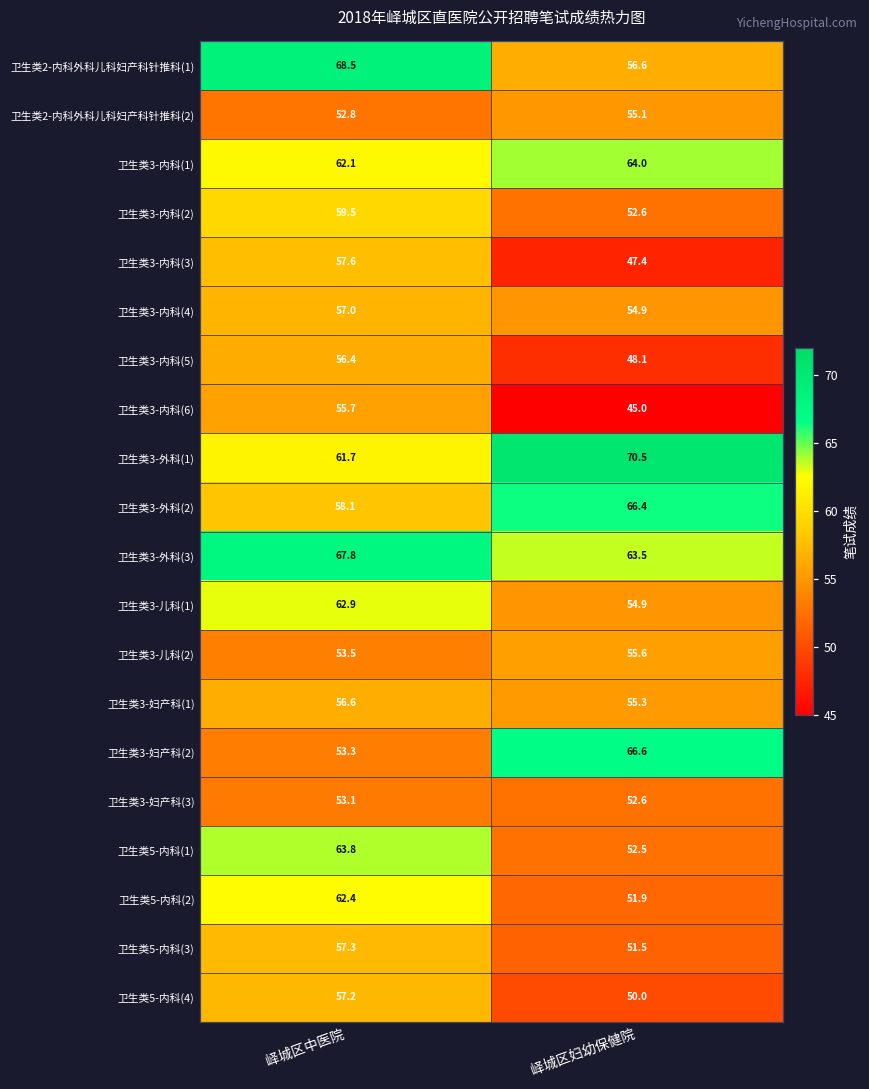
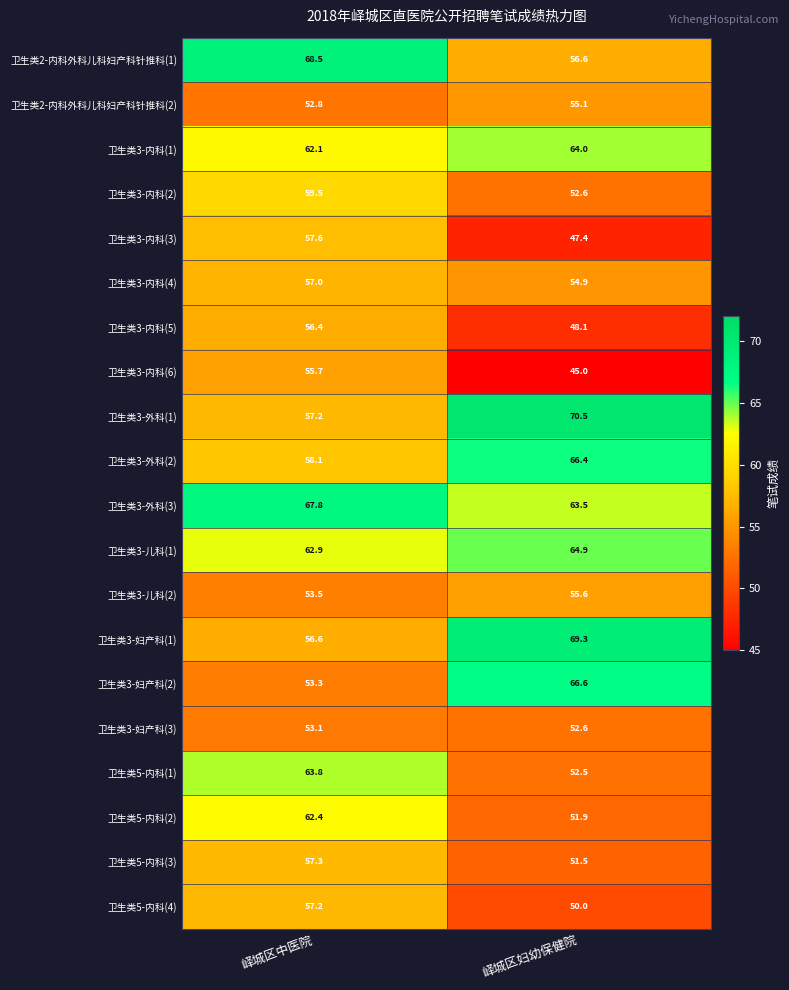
  {
    "卫生类2-内科外科儿科妇产科针推科(1)": {
      "峄城区中医院": 68.5,
      "峄城区妇幼保健院": 56.6
    },
    "卫生类2-内科外科儿科妇产科针推科(2)": {
      "峄城区中医院": 52.8,
      "峄城区妇幼保健院": 55.1
    },
    "卫生类3-内科(1)": {
      "峄城区中医院": 62.1,
      "峄城区妇幼保健院": 64.0
    },
    "卫生类3-内科(2)": {
      "峄城区中医院": 59.5,
      "峄城区妇幼保健院": 52.6
    },
    "卫生类3-内科(3)": {
      "峄城区中医院": 57.6,
      "峄城区妇幼保健院": 47.4
    },
    "卫生类3-内科(4)": {
      "峄城区中医院": 57.0,
      "峄城区妇幼保健院": 54.9
    },
    "卫生类3-内科(5)": {
      "峄城区中医院": 56.4,
      "峄城区妇幼保健院": 48.1
    },
    "卫生类3-内科(6)": {
      "峄城区中医院": 55.7,
      "峄城区妇幼保健院": 45.0
    },
    "卫生类3-外科(1)": {
-     "峄城区中医院": 61.7,
+     "峄城区中医院": 57.2,
      "峄城区妇幼保健院": 70.5
    },
    "卫生类3-外科(2)": {
      "峄城区中医院": 58.1,
      "峄城区妇幼保健院": 66.4
    },
    "卫生类3-外科(3)": {
      "峄城区中医院": 67.8,
      "峄城区妇幼保健院": 63.5
    },
    "卫生类3-儿科(1)": {
      "峄城区中医院": 62.9,
-     "峄城区妇幼保健院": 54.9
+     "峄城区妇幼保健院": 64.9
    },
    "卫生类3-儿科(2)": {
      "峄城区中医院": 53.5,
      "峄城区妇幼保健院": 55.6
    },
    "卫生类3-妇产科(1)": {
      "峄城区中医院": 56.6,
-     "峄城区妇幼保健院": 55.3
+     "峄城区妇幼保健院": 69.3
    },
    "卫生类3-妇产科(2)": {
      "峄城区中医院": 53.3,
      "峄城区妇幼保健院": 66.6
    },
    "卫生类3-妇产科(3)": {
      "峄城区中医院": 53.1,
      "峄城区妇幼保健院": 52.6
    },
    "卫生类5-内科(1)": {
      "峄城区中医院": 63.8,
      "峄城区妇幼保健院": 52.5
    },
    "卫生类5-内科(2)": {
      "峄城区中医院": 62.4,
      "峄城区妇幼保健院": 51.9
    },
    "卫生类5-内科(3)": {
      "峄城区中医院": 57.3,
      "峄城区妇幼保健院": 51.5
    },
    "卫生类5-内科(4)": {
      "峄城区中医院": 57.2,
      "峄城区妇幼保健院": 50.0
    }
  }
